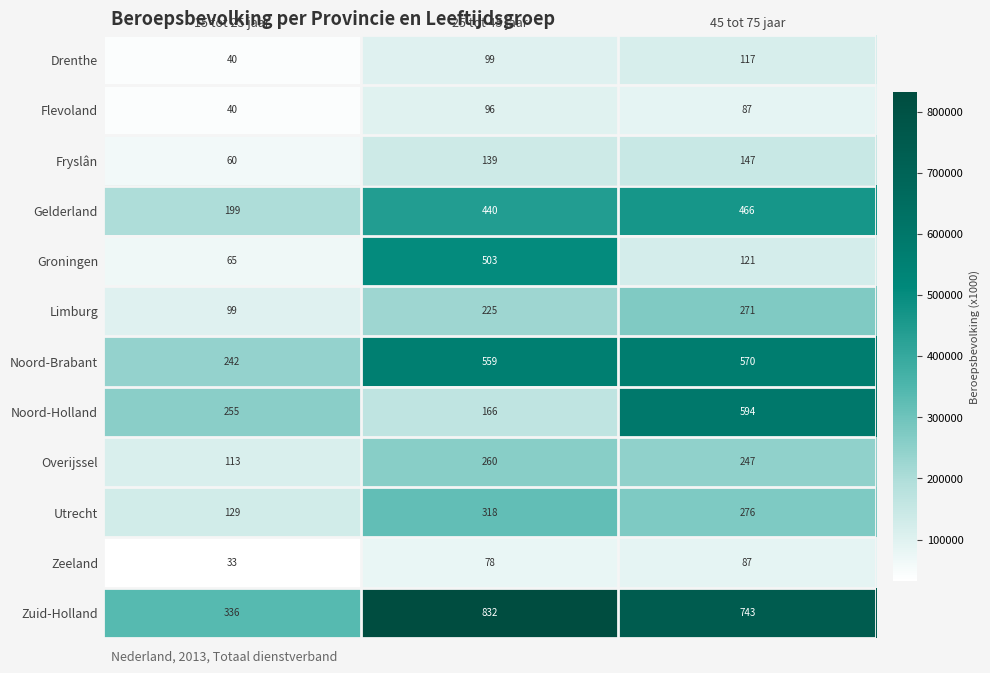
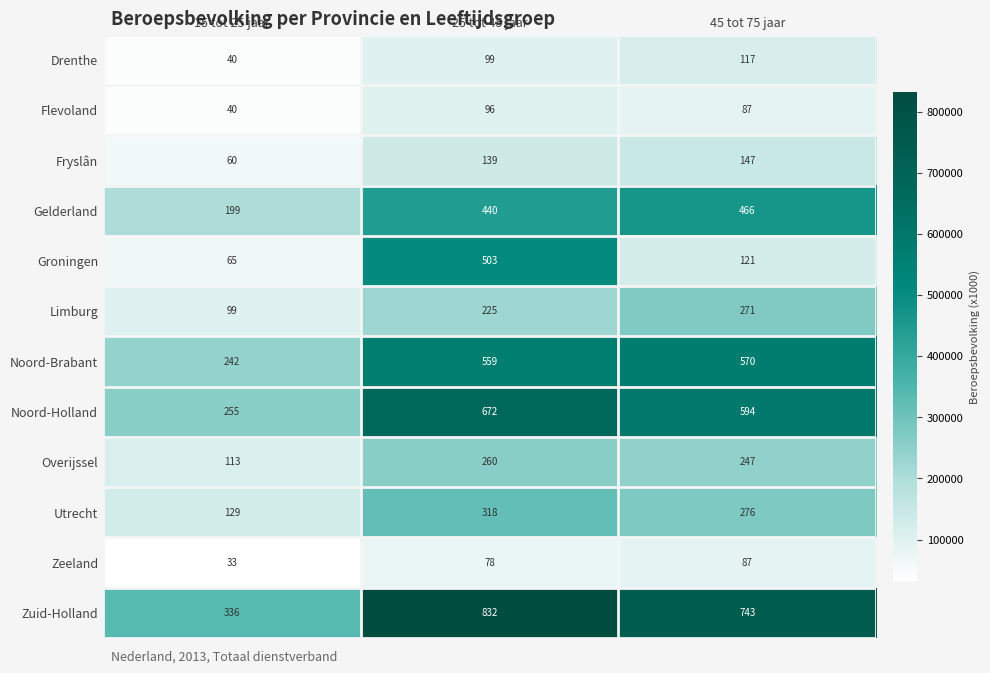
  {
    "Drenthe": {
      "15 tot 25 jaar": 40,
      "25 tot 45 jaar": 99,
      "45 tot 75 jaar": 117
    },
    "Flevoland": {
      "15 tot 25 jaar": 40,
      "25 tot 45 jaar": 96,
      "45 tot 75 jaar": 87
    },
    "Fryslân": {
      "15 tot 25 jaar": 60,
      "25 tot 45 jaar": 139,
      "45 tot 75 jaar": 147
    },
    "Gelderland": {
      "15 tot 25 jaar": 199,
      "25 tot 45 jaar": 440,
      "45 tot 75 jaar": 466
    },
    "Groningen": {
      "15 tot 25 jaar": 65,
      "25 tot 45 jaar": 503,
      "45 tot 75 jaar": 121
    },
    "Limburg": {
      "15 tot 25 jaar": 99,
      "25 tot 45 jaar": 225,
      "45 tot 75 jaar": 271
    },
    "Noord-Brabant": {
      "15 tot 25 jaar": 242,
      "25 tot 45 jaar": 559,
      "45 tot 75 jaar": 570
    },
    "Noord-Holland": {
      "15 tot 25 jaar": 255,
-     "25 tot 45 jaar": 166,
+     "25 tot 45 jaar": 672,
      "45 tot 75 jaar": 594
    },
    "Overijssel": {
      "15 tot 25 jaar": 113,
      "25 tot 45 jaar": 260,
      "45 tot 75 jaar": 247
    },
    "Utrecht": {
      "15 tot 25 jaar": 129,
      "25 tot 45 jaar": 318,
      "45 tot 75 jaar": 276
    },
    "Zeeland": {
      "15 tot 25 jaar": 33,
      "25 tot 45 jaar": 78,
      "45 tot 75 jaar": 87
    },
    "Zuid-Holland": {
      "15 tot 25 jaar": 336,
      "25 tot 45 jaar": 832,
      "45 tot 75 jaar": 743
    }
  }
